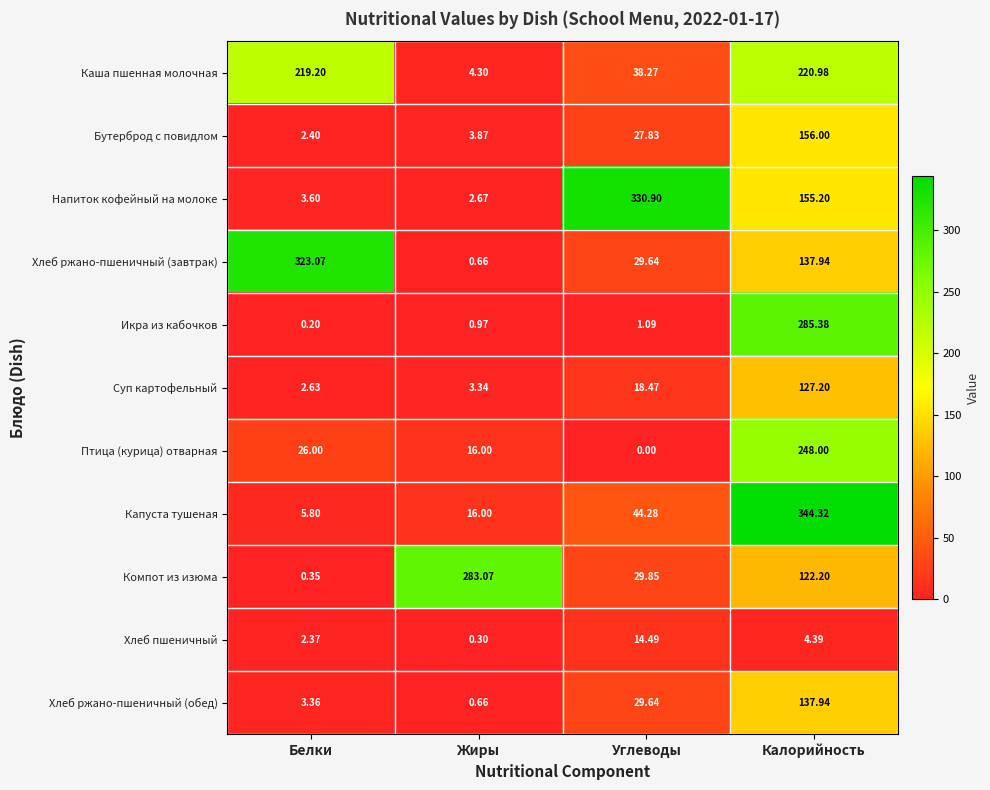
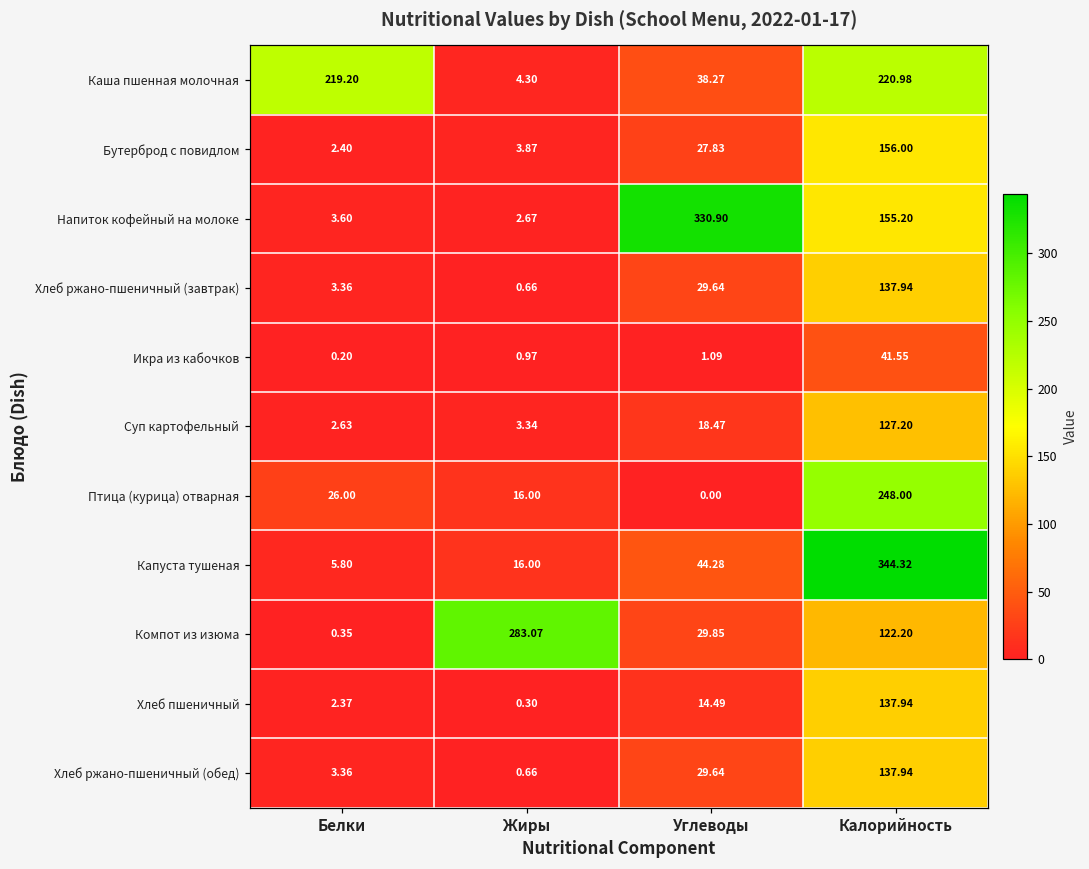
  {
    "Каша пшенная молочная": {
      "Белки": 219.20,
      "Жиры": 4.30,
      "Углеводы": 38.27,
      "Калорийность": 220.98
    },
    "Бутерброд с повидлом": {
      "Белки": 2.40,
      "Жиры": 3.87,
      "Углеводы": 27.83,
      "Калорийность": 156.00
    },
    "Напиток кофейный на молоке": {
      "Белки": 3.60,
      "Жиры": 2.67,
      "Углеводы": 330.90,
      "Калорийность": 155.20
    },
    "Хлеб ржано-пшеничный (завтрак)": {
-     "Белки": 323.07,
+     "Белки": 3.36,
      "Жиры": 0.66,
      "Углеводы": 29.64,
      "Калорийность": 137.94
    },
    "Икра из кабочков": {
      "Белки": 0.20,
      "Жиры": 0.97,
      "Углеводы": 1.09,
-     "Калорийность": 285.38
+     "Калорийность": 41.55
    },
    "Суп картофельный": {
      "Белки": 2.63,
      "Жиры": 3.34,
      "Углеводы": 18.47,
      "Калорийность": 127.20
    },
    "Птица (курица) отварная": {
      "Белки": 26.00,
      "Жиры": 16.00,
      "Углеводы": 0.00,
      "Калорийность": 248.00
    },
    "Капуста тушеная": {
      "Белки": 5.80,
      "Жиры": 16.00,
      "Углеводы": 44.28,
      "Калорийность": 344.32
    },
    "Компот из изюма": {
      "Белки": 0.35,
      "Жиры": 283.07,
      "Углеводы": 29.85,
      "Калорийность": 122.20
    },
    "Хлеб пшеничный": {
      "Белки": 2.37,
      "Жиры": 0.30,
      "Углеводы": 14.49,
-     "Калорийность": 4.39
+     "Калорийность": 137.94
    },
    "Хлеб ржано-пшеничный (обед)": {
      "Белки": 3.36,
      "Жиры": 0.66,
      "Углеводы": 29.64,
      "Калорийность": 137.94
    }
  }
